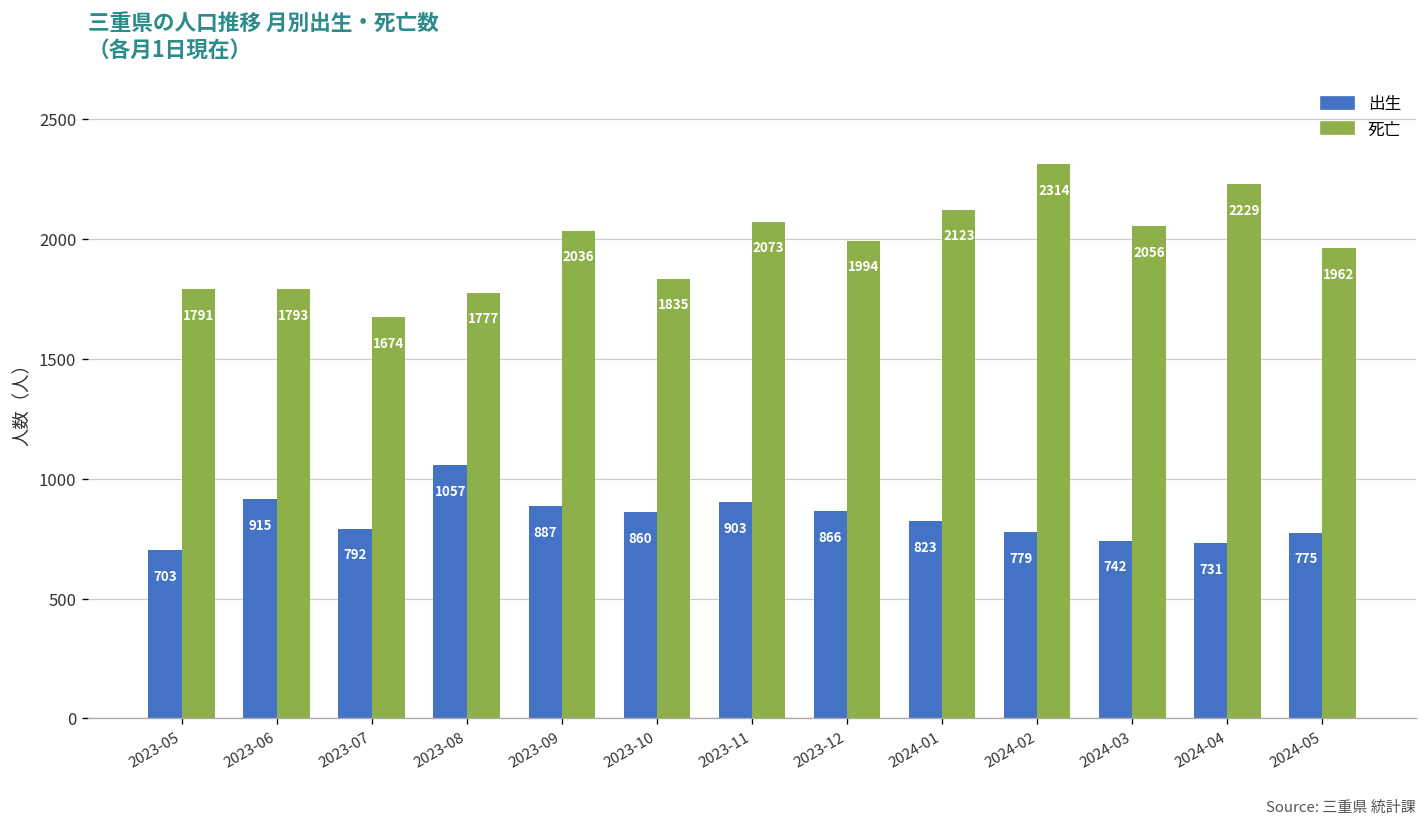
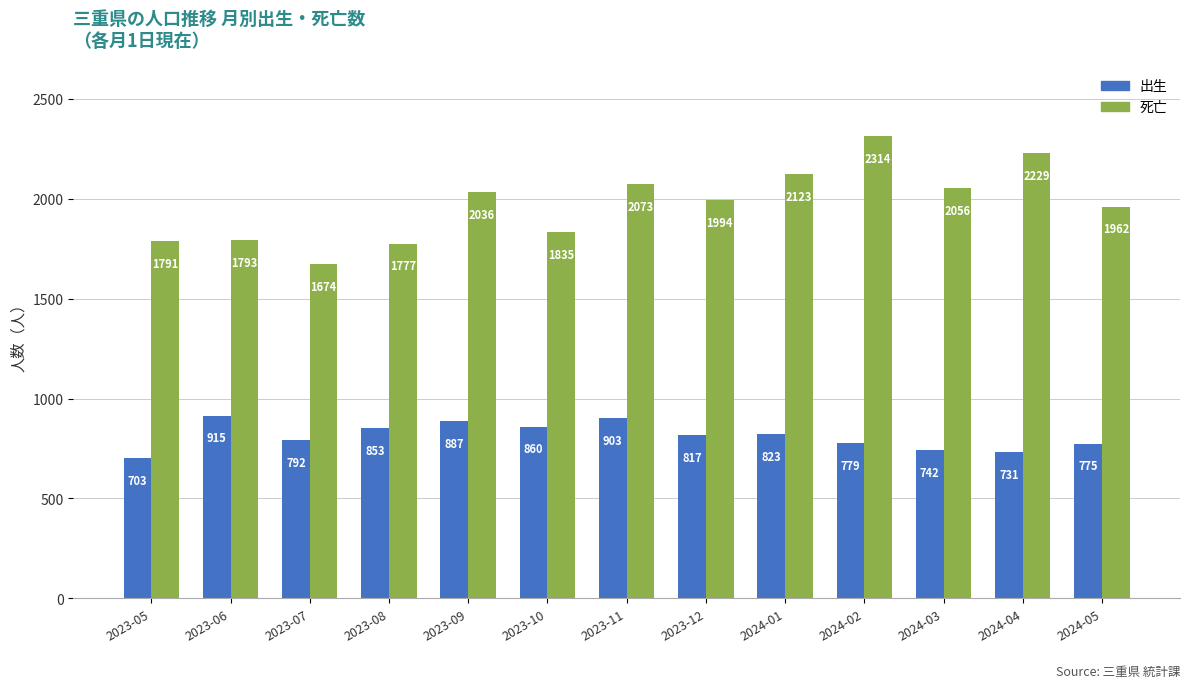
  {
    "出生": {
      "2023-05": 703,
      "2023-06": 915,
      "2023-07": 792,
-     "2023-08": 1057,
+     "2023-08": 853,
      "2023-09": 887,
      "2023-10": 860,
      "2023-11": 903,
-     "2023-12": 866,
+     "2023-12": 817,
      "2024-01": 823,
      "2024-02": 779,
      "2024-03": 742,
      "2024-04": 731,
      "2024-05": 775
    },
    "死亡": {
      "2023-05": 1791,
      "2023-06": 1793,
      "2023-07": 1674,
      "2023-08": 1777,
      "2023-09": 2036,
      "2023-10": 1835,
      "2023-11": 2073,
      "2023-12": 1994,
      "2024-01": 2123,
      "2024-02": 2314,
      "2024-03": 2056,
      "2024-04": 2229,
      "2024-05": 1962
    }
  }
